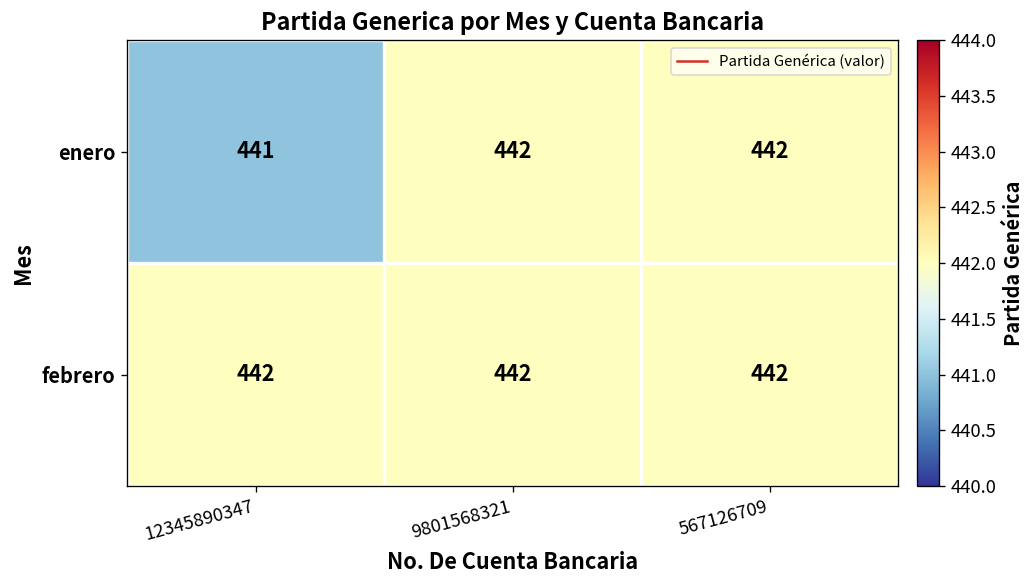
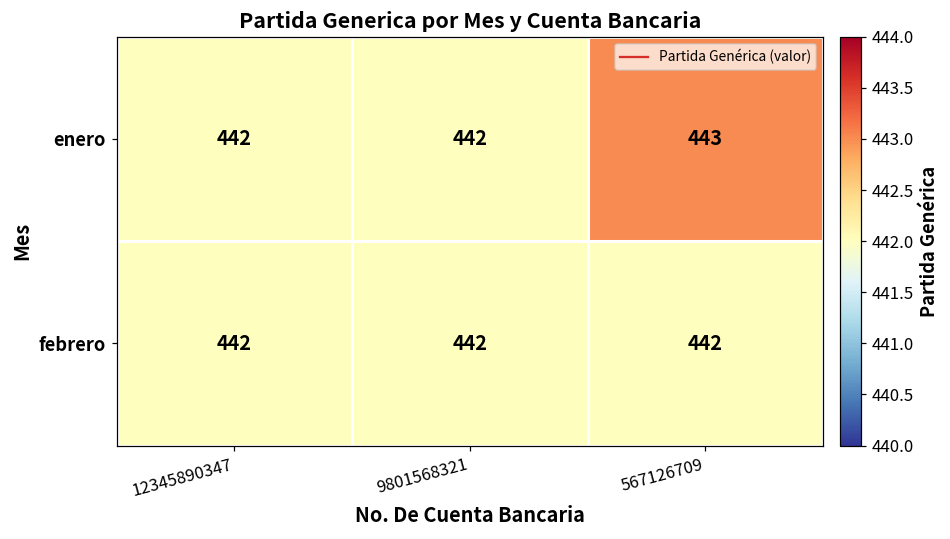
  {
    "enero": {
-     "12345890347": 441,
+     "12345890347": 442,
      "9801568321": 442,
-     "567126709": 442
+     "567126709": 443
    },
    "febrero": {
      "12345890347": 442,
      "9801568321": 442,
      "567126709": 442
    }
  }
